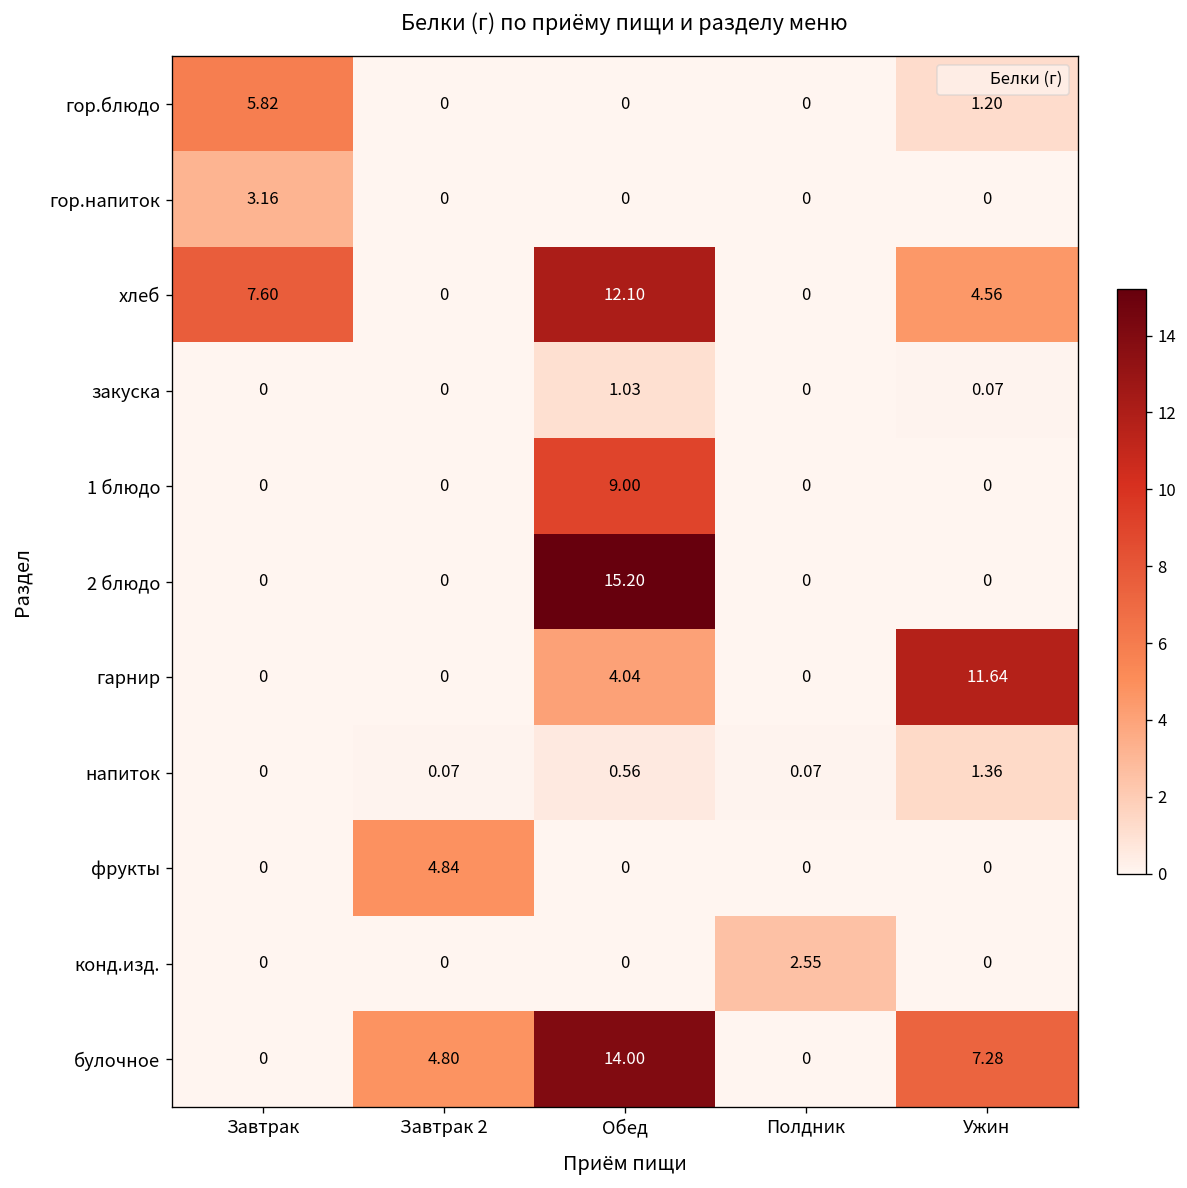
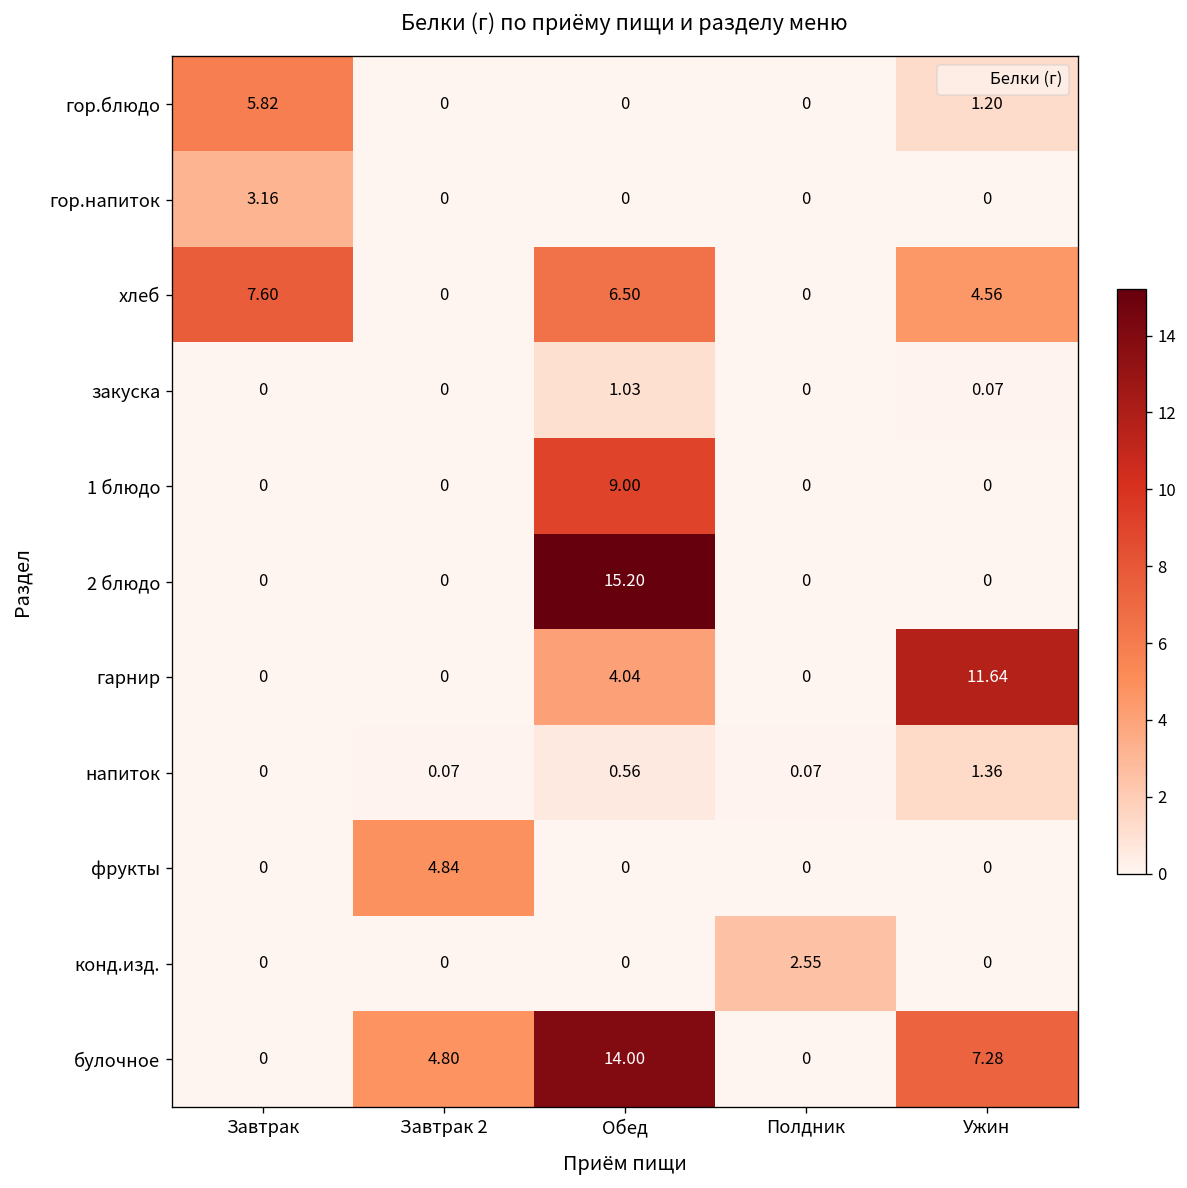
  {
    "гор.блюдо": {
      "Завтрак": 5.82,
      "Завтрак 2": 0,
      "Обед": 0,
      "Полдник": 0,
      "Ужин": 1.20
    },
    "гор.напиток": {
      "Завтрак": 3.16,
      "Завтрак 2": 0,
      "Обед": 0,
      "Полдник": 0,
      "Ужин": 0
    },
    "хлеб": {
      "Завтрак": 7.60,
      "Завтрак 2": 0,
-     "Обед": 12.10,
+     "Обед": 6.50,
      "Полдник": 0,
      "Ужин": 4.56
    },
    "закуска": {
      "Завтрак": 0,
      "Завтрак 2": 0,
      "Обед": 1.03,
      "Полдник": 0,
      "Ужин": 0.07
    },
    "1 блюдо": {
      "Завтрак": 0,
      "Завтрак 2": 0,
      "Обед": 9.00,
      "Полдник": 0,
      "Ужин": 0
    },
    "2 блюдо": {
      "Завтрак": 0,
      "Завтрак 2": 0,
      "Обед": 15.20,
      "Полдник": 0,
      "Ужин": 0
    },
    "гарнир": {
      "Завтрак": 0,
      "Завтрак 2": 0,
      "Обед": 4.04,
      "Полдник": 0,
      "Ужин": 11.64
    },
    "напиток": {
      "Завтрак": 0,
      "Завтрак 2": 0.07,
      "Обед": 0.56,
      "Полдник": 0.07,
      "Ужин": 1.36
    },
    "фрукты": {
      "Завтрак": 0,
      "Завтрак 2": 4.84,
      "Обед": 0,
      "Полдник": 0,
      "Ужин": 0
    },
    "конд.изд.": {
      "Завтрак": 0,
      "Завтрак 2": 0,
      "Обед": 0,
      "Полдник": 2.55,
      "Ужин": 0
    },
    "булочное": {
      "Завтрак": 0,
      "Завтрак 2": 4.80,
      "Обед": 14.00,
      "Полдник": 0,
      "Ужин": 7.28
    }
  }
